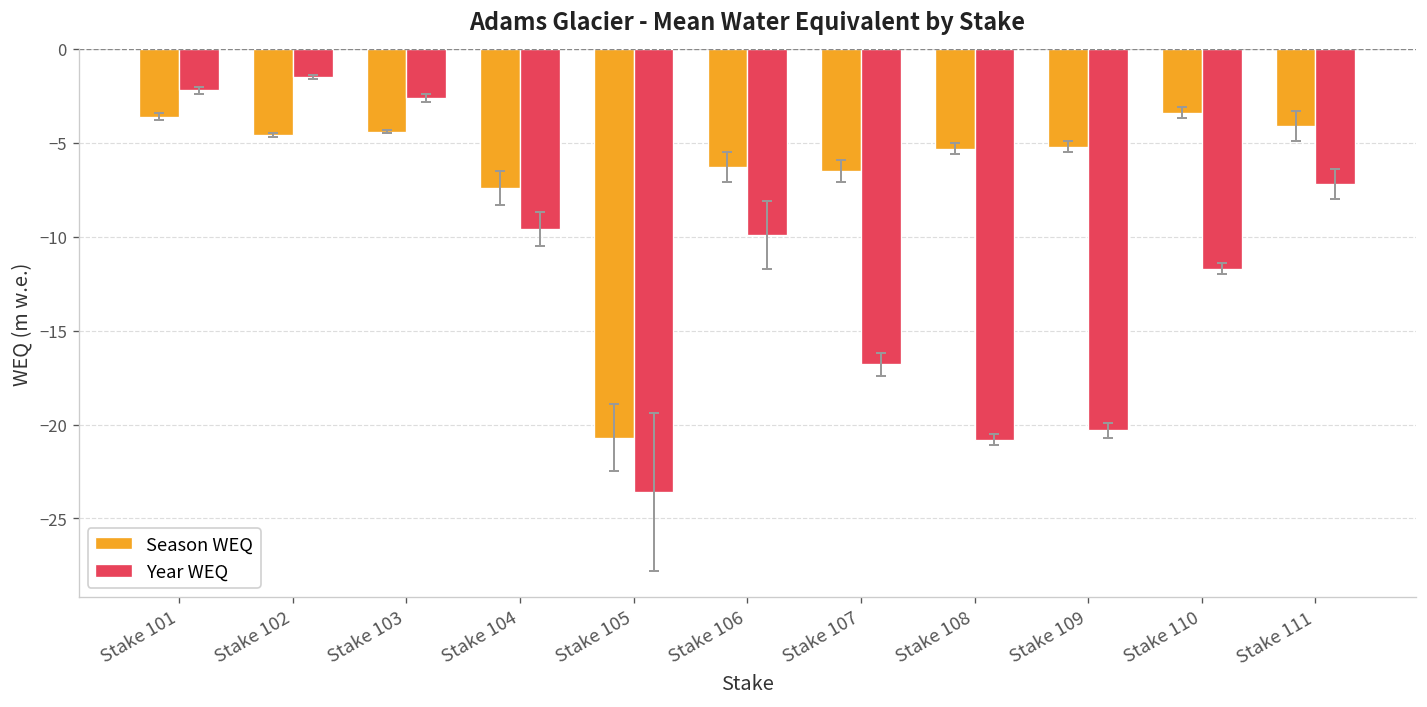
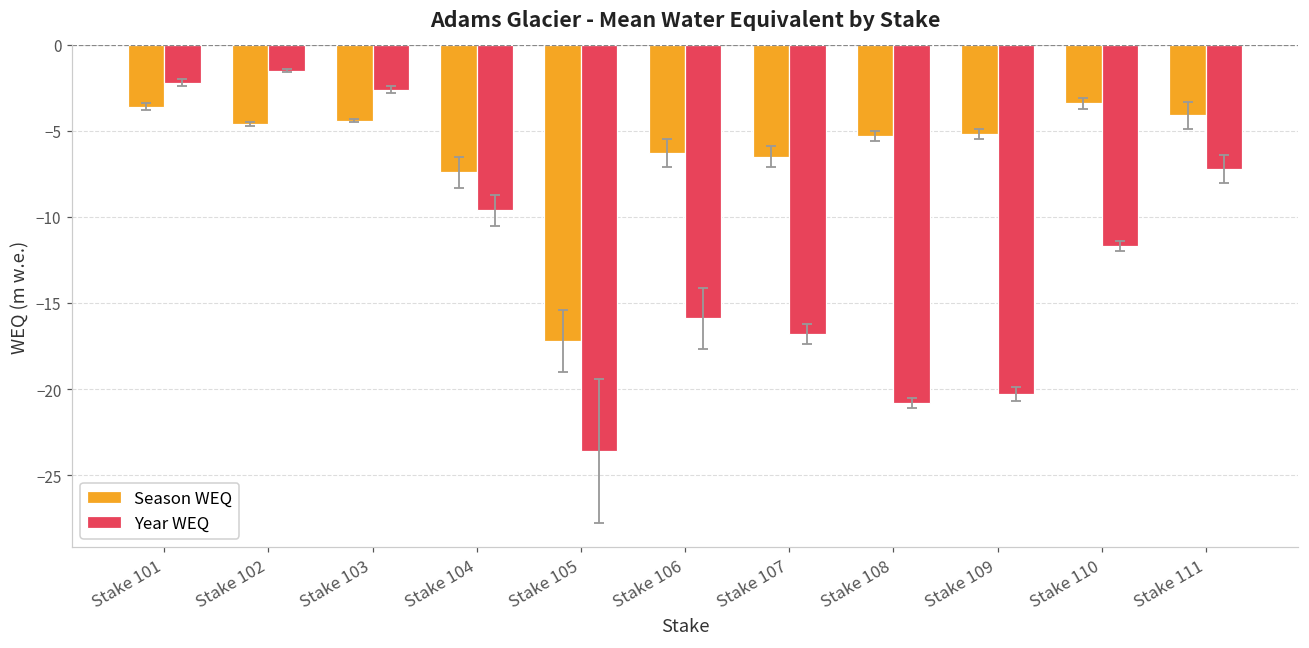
  {
    "Season WEQ": {
      "Stake 101": -3.6,
      "Stake 102": -4.6,
      "Stake 103": -4.4,
      "Stake 104": -7.4,
-     "Stake 105": -20.7,
+     "Stake 105": -17.2,
      "Stake 106": -6.3,
      "Stake 107": -6.5,
      "Stake 108": -5.3,
      "Stake 109": -5.2,
      "Stake 110": -3.4,
      "Stake 111": -4.1
    },
    "Year WEQ": {
      "Stake 101": -2.2,
      "Stake 102": -1.5,
      "Stake 103": -2.6,
      "Stake 104": -9.6,
      "Stake 105": -23.6,
-     "Stake 106": -9.9,
+     "Stake 106": -15.9,
      "Stake 107": -16.8,
      "Stake 108": -20.8,
      "Stake 109": -20.3,
      "Stake 110": -11.7,
      "Stake 111": -7.2
    }
  }
